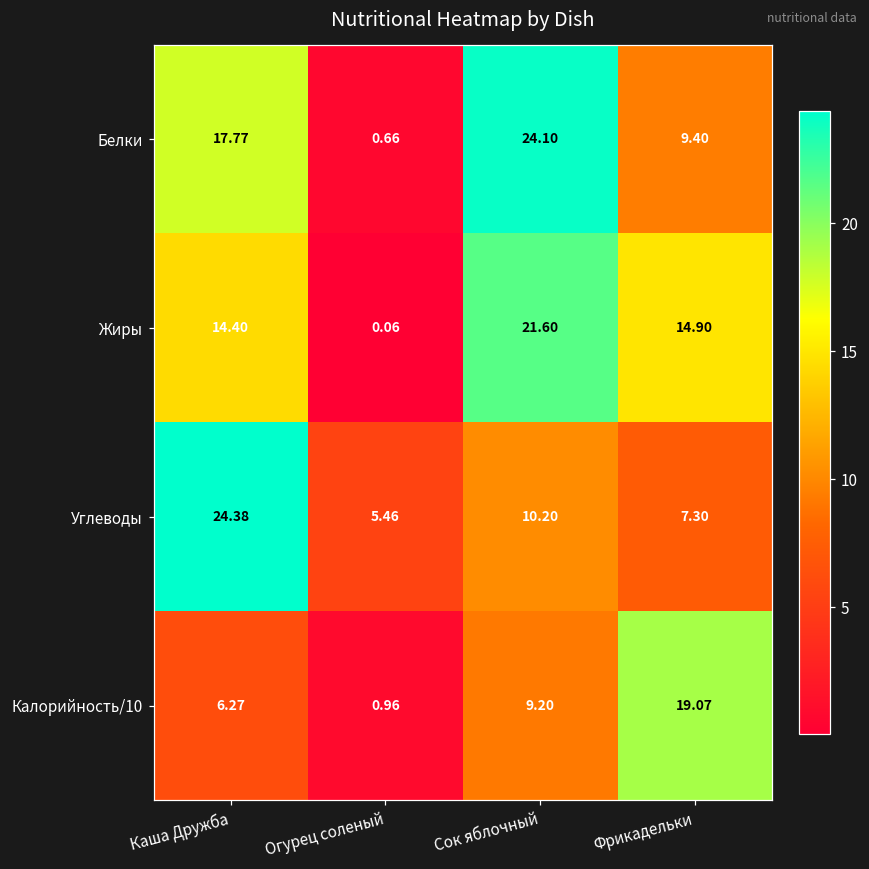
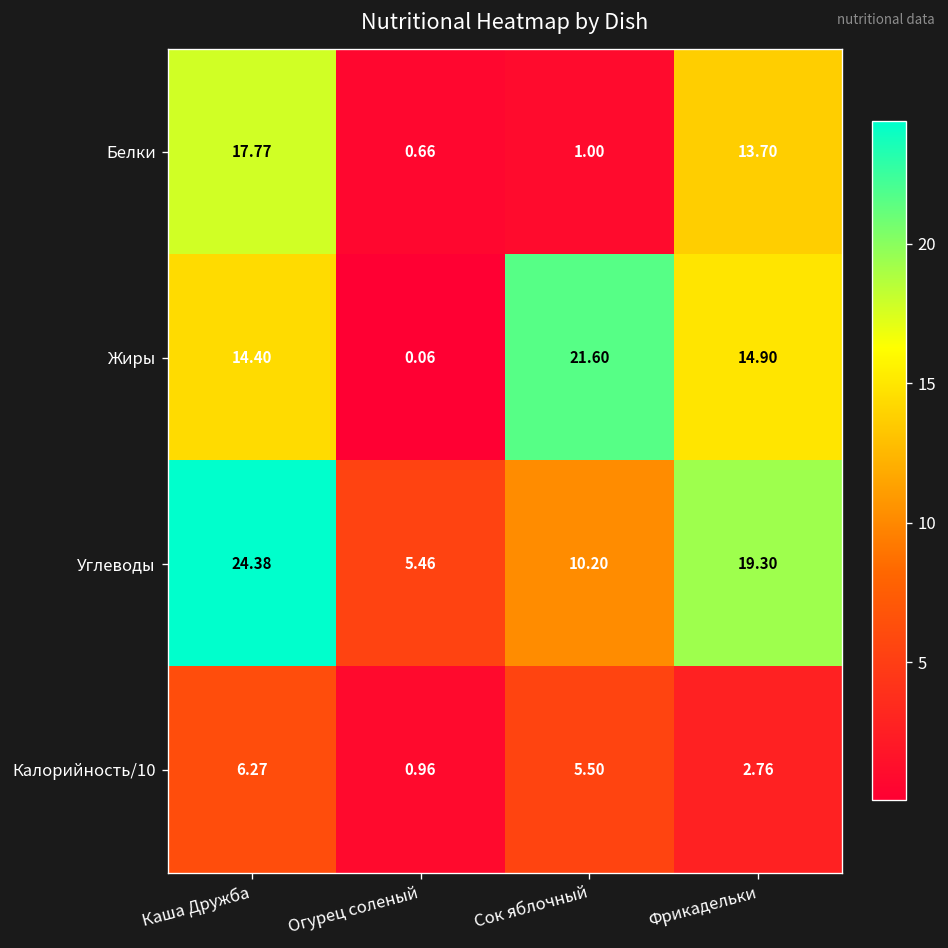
  {
    "Белки": {
      "Каша Дружба": 17.77,
      "Огурец соленый": 0.66,
-     "Сок яблочный": 24.10,
-     "Фрикадельки": 9.40
+     "Сок яблочный": 1.00,
+     "Фрикадельки": 13.70
    },
    "Жиры": {
      "Каша Дружба": 14.40,
      "Огурец соленый": 0.06,
      "Сок яблочный": 21.60,
      "Фрикадельки": 14.90
    },
    "Углеводы": {
      "Каша Дружба": 24.38,
      "Огурец соленый": 5.46,
      "Сок яблочный": 10.20,
-     "Фрикадельки": 7.30
+     "Фрикадельки": 19.30
    },
    "Калорийность/10": {
      "Каша Дружба": 6.27,
      "Огурец соленый": 0.96,
-     "Сок яблочный": 9.20,
-     "Фрикадельки": 19.07
+     "Сок яблочный": 5.50,
+     "Фрикадельки": 2.76
    }
  }
